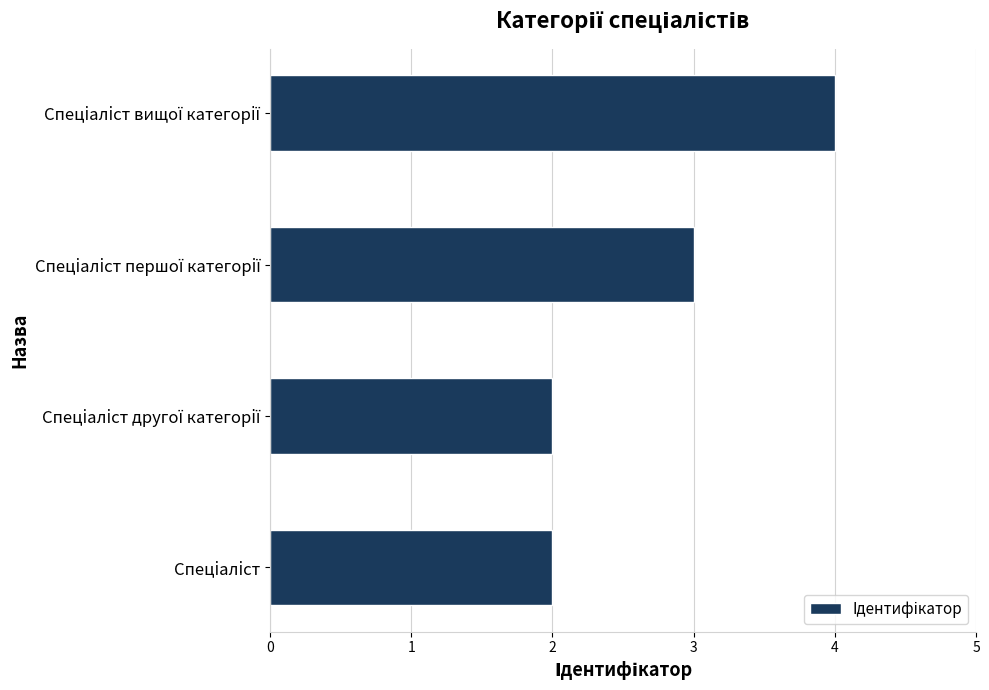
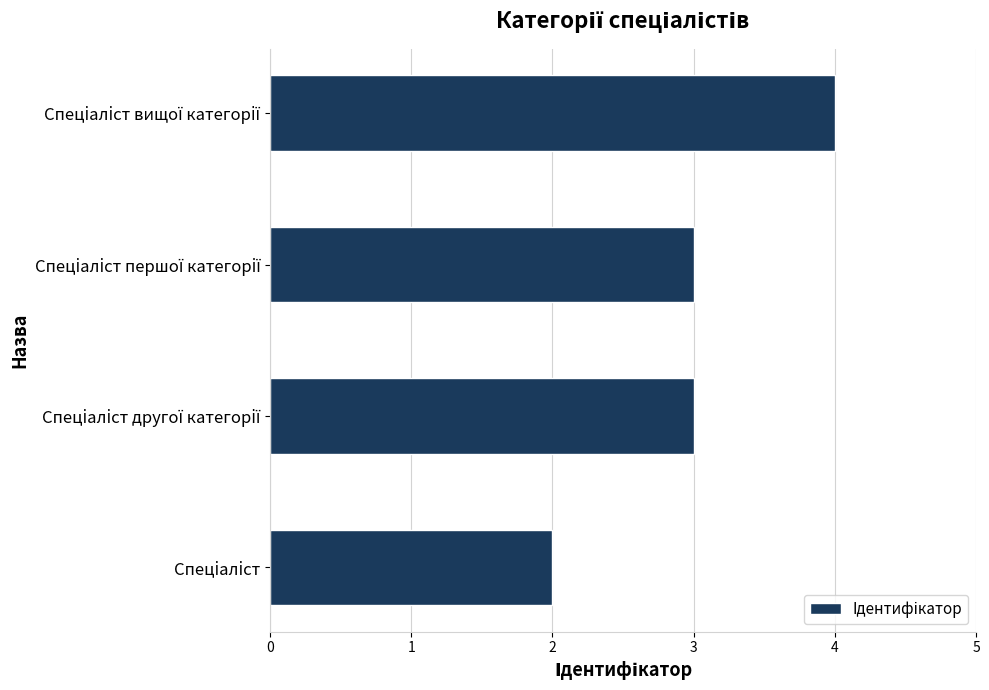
  {
    "Спеціаліст вищої категорії": 4,
    "Спеціаліст першої категорії": 3,
-   "Спеціаліст другої категорії": 2,
+   "Спеціаліст другої категорії": 3,
    "Спеціаліст": 2
  }
